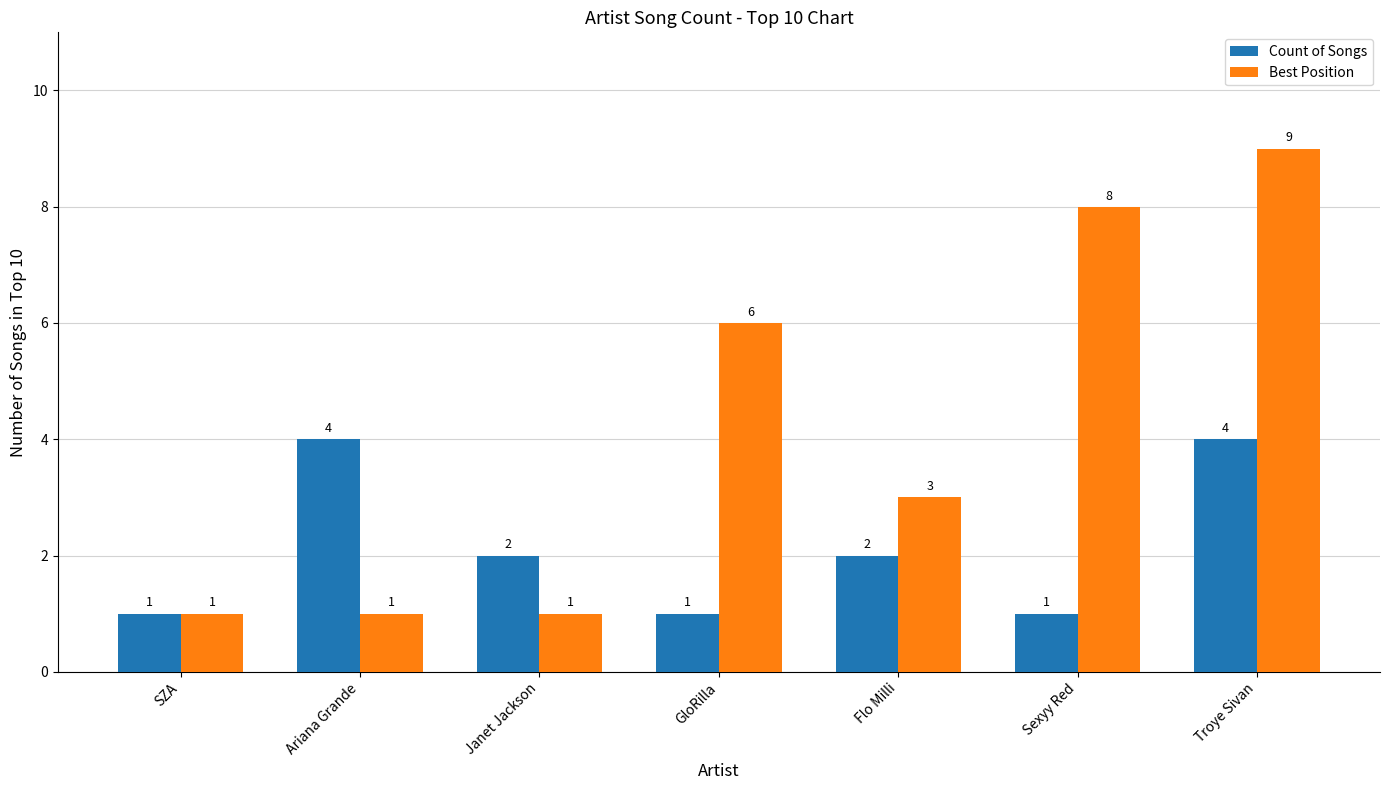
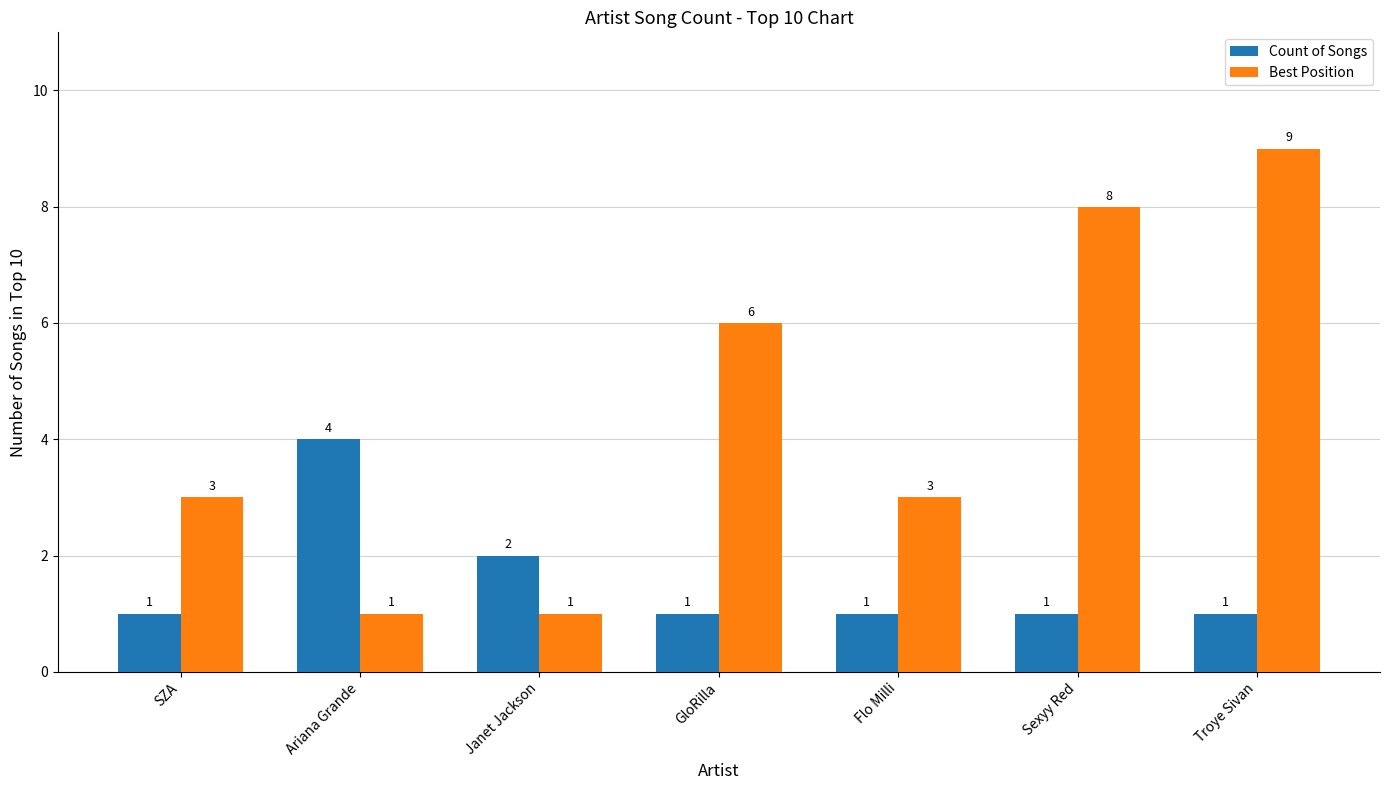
  {
    "Count of Songs": {
      "SZA": 1,
      "Ariana Grande": 4,
      "Janet Jackson": 2,
      "GloRilla": 1,
-     "Flo Milli": 2,
+     "Flo Milli": 1,
      "Sexyy Red": 1,
-     "Troye Sivan": 4
+     "Troye Sivan": 1
    },
    "Best Position": {
-     "SZA": 1,
+     "SZA": 3,
      "Ariana Grande": 1,
      "Janet Jackson": 1,
      "GloRilla": 6,
      "Flo Milli": 3,
      "Sexyy Red": 8,
      "Troye Sivan": 9
    }
  }
